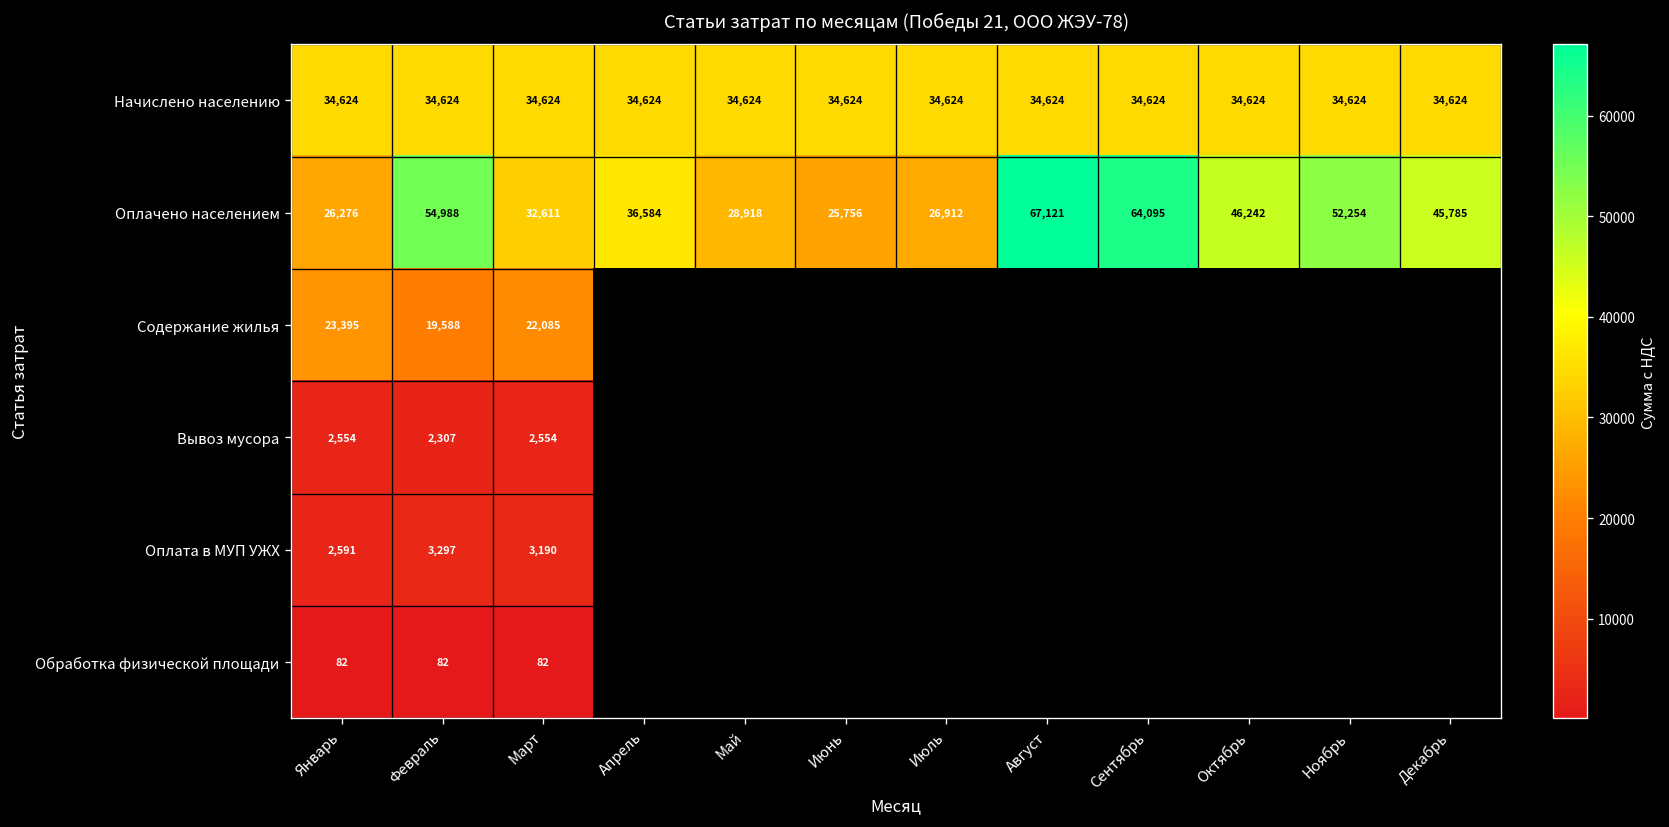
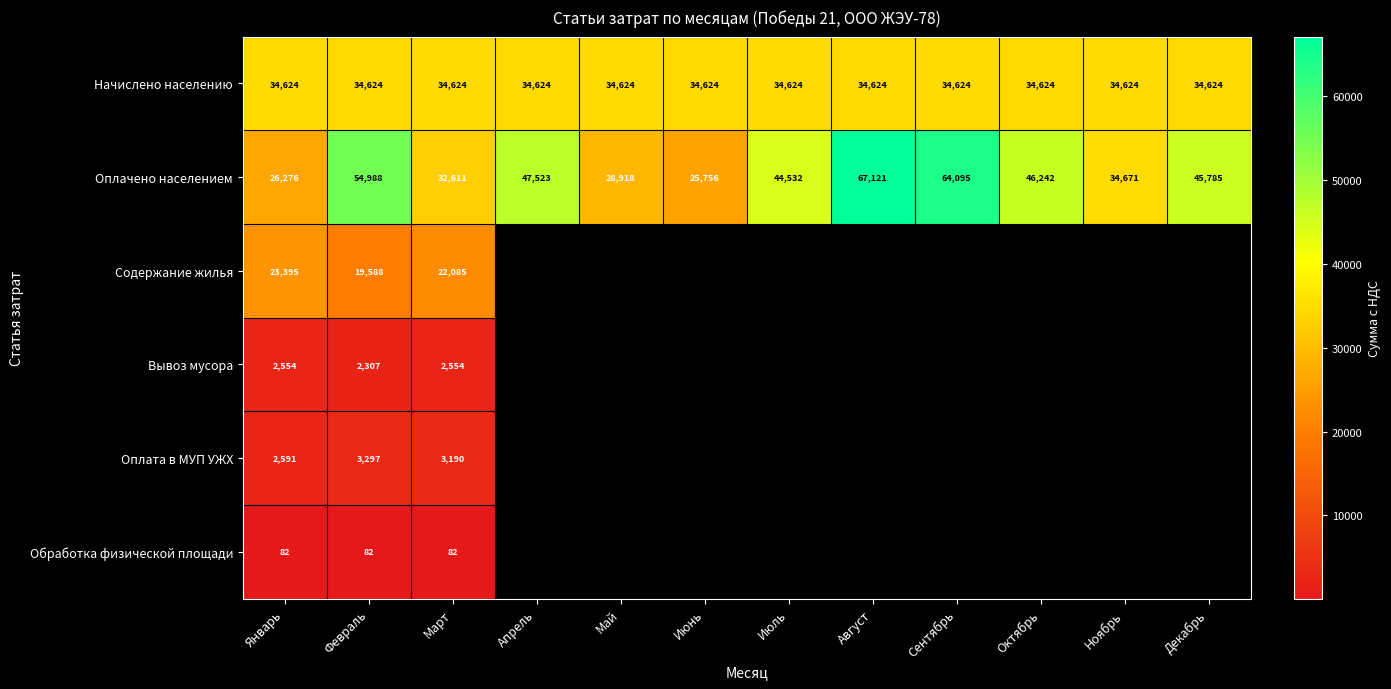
  {
    "Начислено населению": {
      "Январь": "34,624",
      "Февраль": "34,624",
      "Март": "34,624",
      "Апрель": "34,624",
      "Май": "34,624",
      "Июнь": "34,624",
      "Июль": "34,624",
      "Август": "34,624",
      "Сентябрь": "34,624",
      "Октябрь": "34,624",
      "Ноябрь": "34,624",
      "Декабрь": "34,624"
    },
    "Оплачено населением": {
      "Январь": "26,276",
      "Февраль": "54,988",
      "Март": "32,611",
-     "Апрель": "36,584",
+     "Апрель": "47,523",
      "Май": "28,918",
      "Июнь": "25,756",
-     "Июль": "26,912",
+     "Июль": "44,532",
      "Август": "67,121",
      "Сентябрь": "64,095",
      "Октябрь": "46,242",
-     "Ноябрь": "52,254",
+     "Ноябрь": "34,671",
      "Декабрь": "45,785"
    },
    "Содержание жилья": {
      "Январь": "23,395",
      "Февраль": "19,588",
      "Март": "22,085"
    },
    "Вывоз мусора": {
      "Январь": "2,554",
      "Февраль": "2,307",
      "Март": "2,554"
    },
    "Оплата в МУП УЖХ": {
      "Январь": "2,591",
      "Февраль": "3,297",
      "Март": "3,190"
    },
    "Обработка физической площади": {
      "Январь": "82",
      "Февраль": "82",
      "Март": "82"
    }
  }
